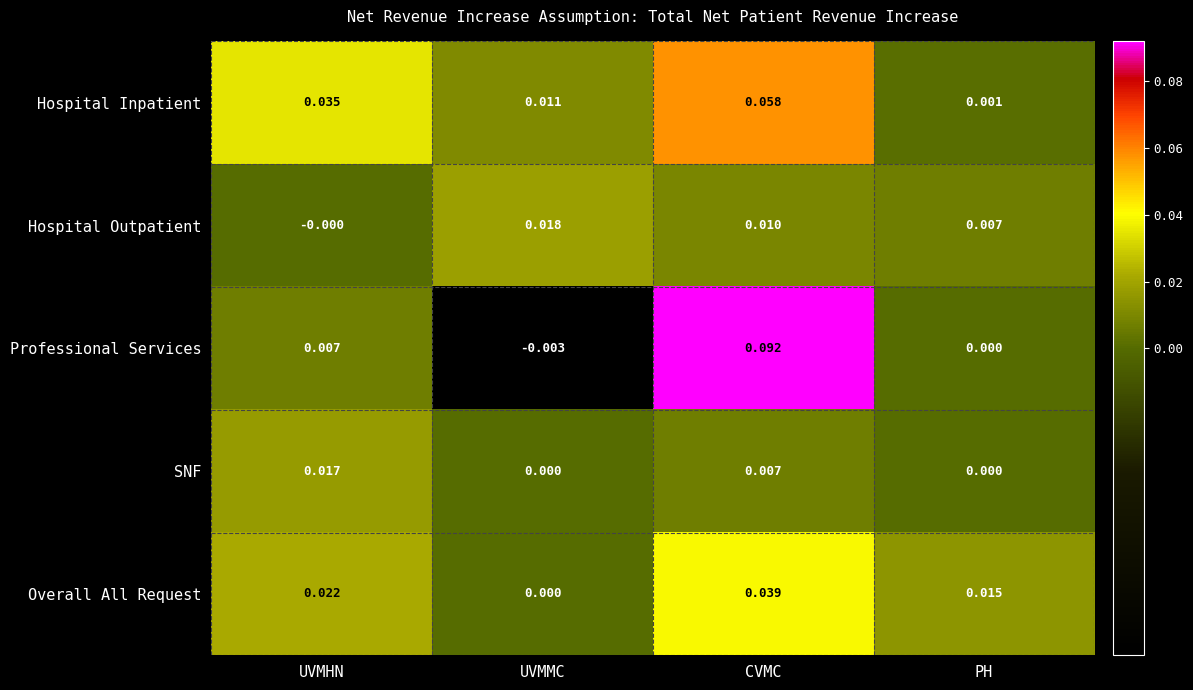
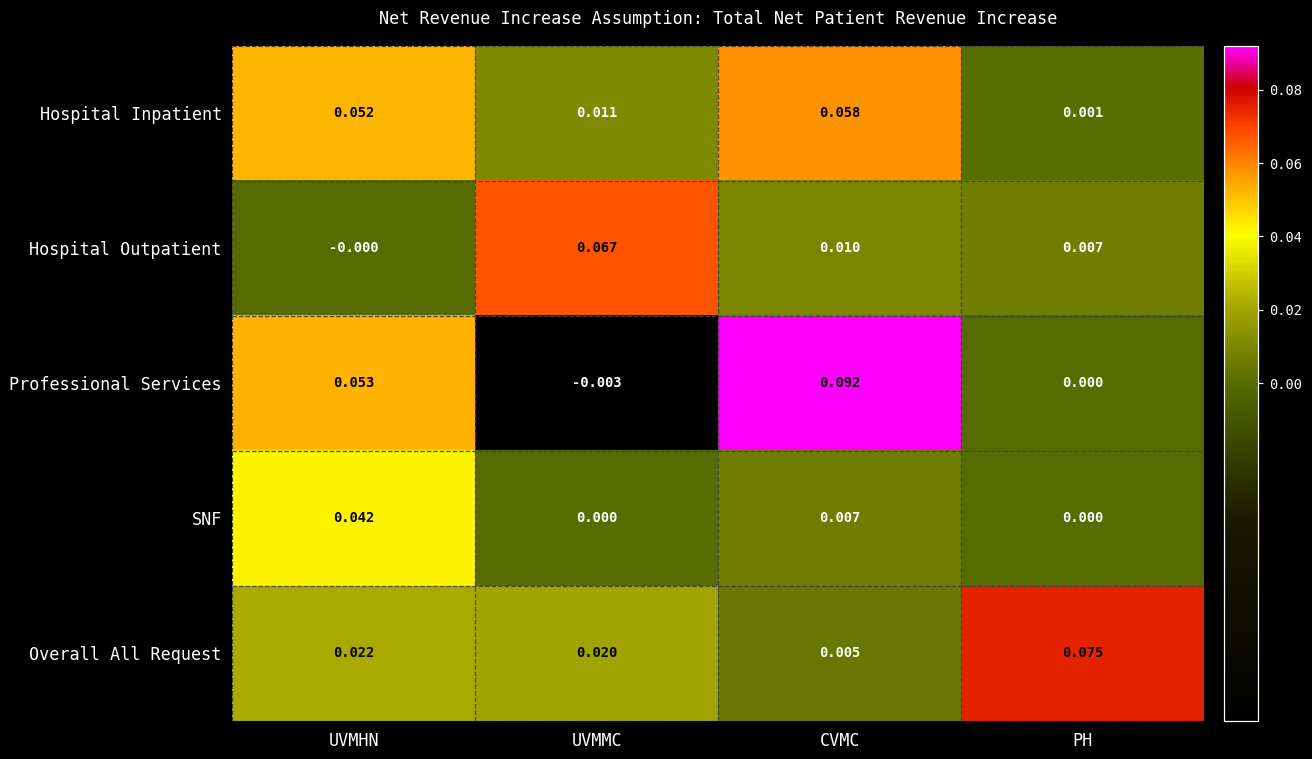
  {
    "Hospital Inpatient": {
-     "UVMHN": 0.035,
+     "UVMHN": 0.052,
      "UVMMC": 0.011,
      "CVMC": 0.058,
      "PH": 0.001
    },
    "Hospital Outpatient": {
      "UVMHN": -0.000,
-     "UVMMC": 0.018,
+     "UVMMC": 0.067,
      "CVMC": 0.010,
      "PH": 0.007
    },
    "Professional Services": {
-     "UVMHN": 0.007,
+     "UVMHN": 0.053,
      "UVMMC": -0.003,
      "CVMC": 0.092,
      "PH": 0.000
    },
    "SNF": {
-     "UVMHN": 0.017,
+     "UVMHN": 0.042,
      "UVMMC": 0.000,
      "CVMC": 0.007,
      "PH": 0.000
    },
    "Overall All Request": {
      "UVMHN": 0.022,
-     "UVMMC": 0.000,
-     "CVMC": 0.039,
-     "PH": 0.015
+     "UVMMC": 0.020,
+     "CVMC": 0.005,
+     "PH": 0.075
    }
  }
